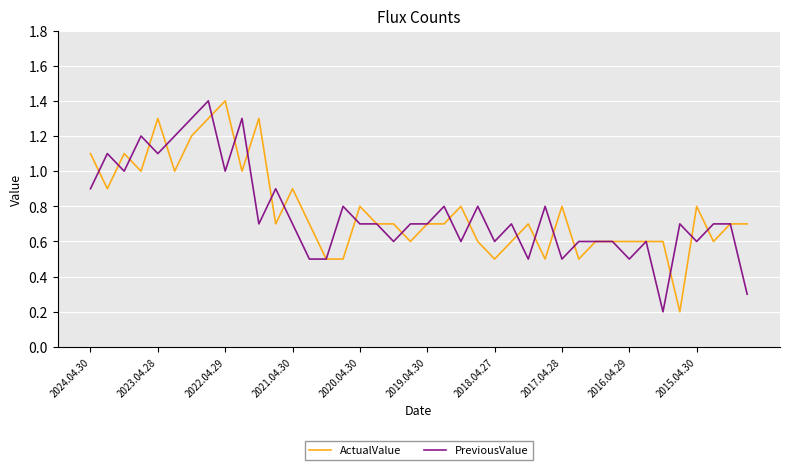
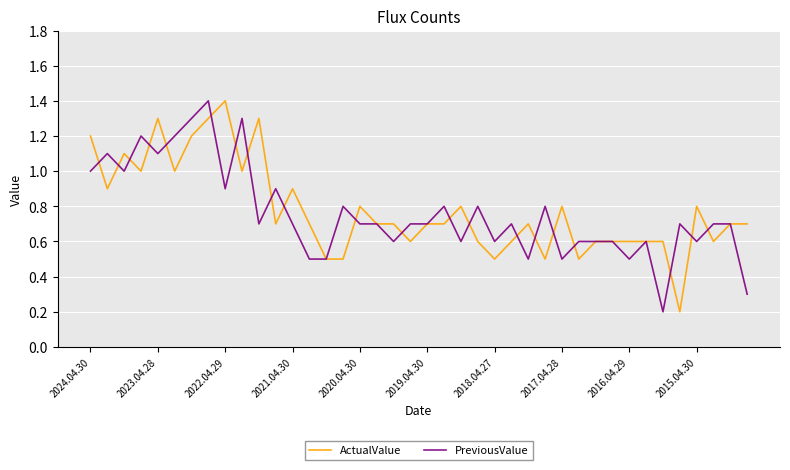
  {
    "ActualValue": {
-     "2024.04.30": 1.1,
+     "2024.04.30": 1.2,
      "2023.04.28": 1.3,
      "2022.04.29": 1.4,
      "2021.04.30": 0.9,
      "2020.04.30": 0.8,
      "2018.04.27": 0.5,
      "2017.04.28": 0.8,
      "2016.04.29": 0.6,
      "2015.04.30": 0.8
    },
    "PreviousValue": {
-     "2024.04.30": 0.9,
+     "2024.04.30": 1.0,
      "2023.04.28": 1.1,
-     "2022.04.29": 1.0,
+     "2022.04.29": 0.9,
      "2021.04.30": 0.7,
      "2020.04.30": 0.7,
      "2018.04.27": 0.6,
      "2017.04.28": 0.5,
      "2016.04.29": 0.5,
      "2015.04.30": 0.6
    }
  }
